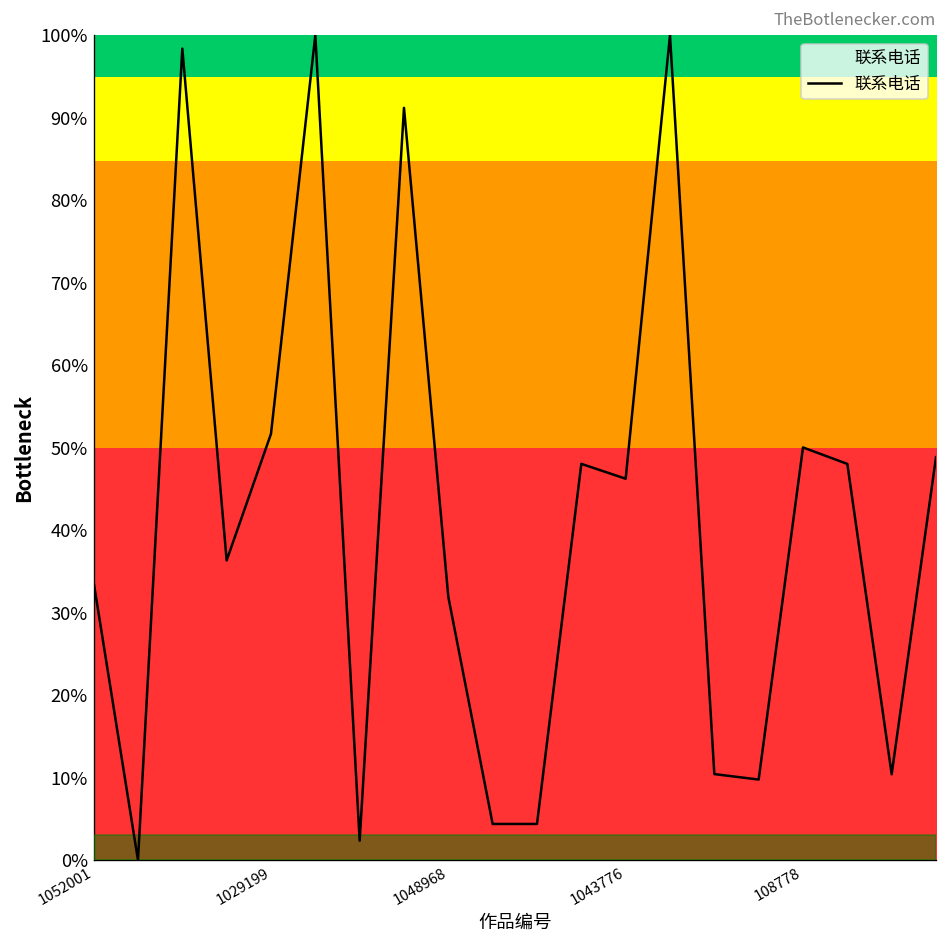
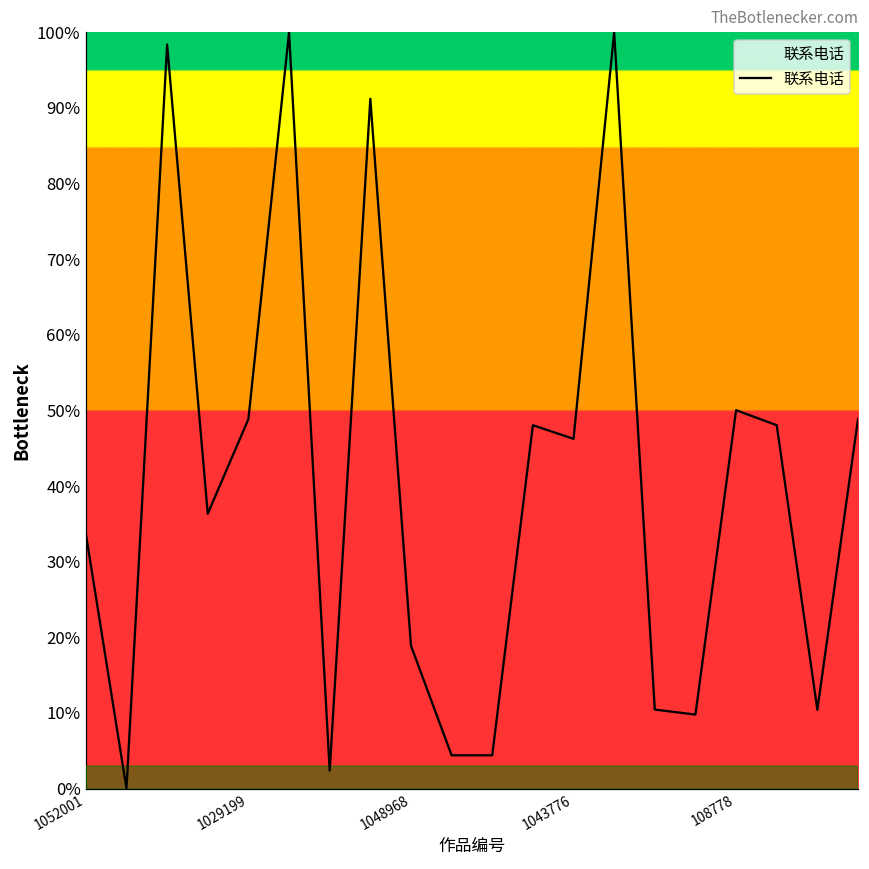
  {
    "1052001": "34%",
-   "1029199": "52%",
-   "1048968": "32%",
+   "1029199": "49%",
+   "1048968": "19%",
    "1043776": "46%",
    "108778": "50%"
  }
